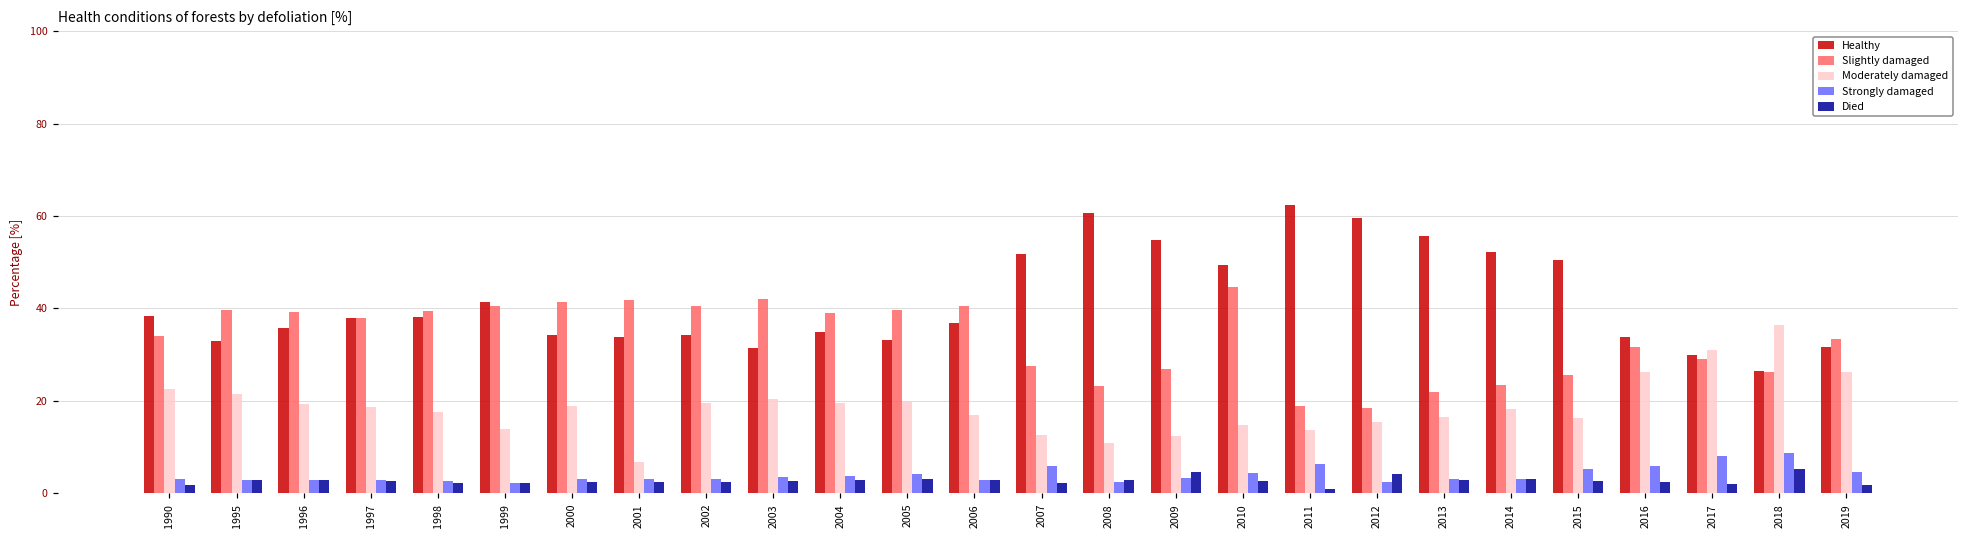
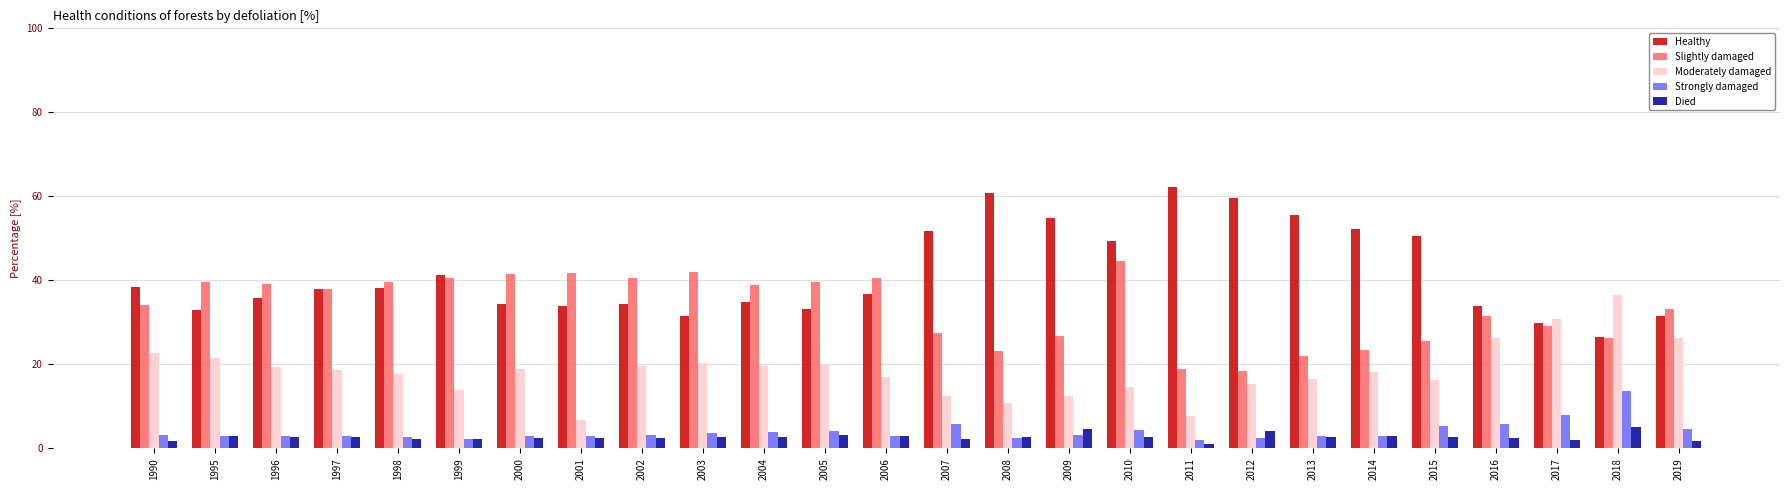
  {
    "Healthy": {
      "1990": 38,
      "1995": 33,
      "1996": 36,
      "1997": 38,
      "1998": 38,
      "1999": 41,
      "2000": 34,
      "2001": 34,
      "2002": 34,
      "2003": 32,
      "2004": 35,
      "2005": 33,
      "2006": 37,
      "2007": 52,
      "2008": 61,
      "2009": 55,
      "2010": 49,
      "2011": 62,
      "2012": 60,
      "2013": 56,
      "2014": 52,
      "2015": 51,
      "2016": 34,
      "2017": 30,
      "2018": 27,
      "2019": 32
    },
    "Slightly damaged": {
      "1990": 34,
      "1995": 40,
      "1996": 39,
      "1997": 38,
      "1998": 40,
      "1999": 41,
      "2000": 41,
      "2001": 42,
      "2002": 41,
      "2003": 42,
      "2004": 39,
      "2005": 40,
      "2006": 41,
      "2007": 28,
      "2008": 23,
      "2009": 27,
      "2010": 45,
      "2011": 19,
      "2012": 18,
      "2013": 22,
      "2014": 24,
      "2015": 26,
      "2016": 32,
      "2017": 29,
      "2018": 26,
      "2019": 33
    },
    "Moderately damaged": {
      "1990": 23,
      "1995": 22,
      "1996": 19,
      "1997": 19,
      "1998": 18,
      "1999": 14,
      "2000": 19,
      "2001": 7,
      "2002": 20,
      "2003": 20,
      "2004": 20,
      "2005": 20,
      "2006": 17,
      "2007": 13,
      "2008": 11,
      "2009": 12,
      "2010": 15,
-     "2011": 14,
+     "2011": 8,
      "2012": 15,
      "2013": 17,
      "2014": 18,
      "2015": 16,
      "2016": 26,
      "2017": 31,
      "2018": 37,
      "2019": 26
    },
    "Strongly damaged": {
      "1990": 3,
      "1995": 3,
      "1996": 3,
      "1997": 3,
      "1998": 3,
      "1999": 2,
      "2000": 3,
      "2001": 3,
      "2002": 3,
      "2003": 4,
      "2004": 4,
      "2005": 4,
      "2006": 3,
      "2007": 6,
      "2008": 3,
      "2009": 3,
      "2010": 4,
-     "2011": 6,
+     "2011": 2,
      "2012": 3,
      "2013": 3,
      "2014": 3,
      "2015": 5,
      "2016": 6,
      "2017": 8,
-     "2018": 9,
+     "2018": 14,
      "2019": 5
    },
    "Died": {
      "1990": 2,
      "1995": 3,
      "1996": 3,
      "1997": 3,
      "1998": 2,
      "1999": 2,
      "2000": 2,
      "2001": 2,
      "2002": 3,
      "2003": 3,
      "2004": 3,
      "2005": 3,
      "2006": 3,
      "2007": 2,
      "2008": 3,
      "2009": 5,
      "2010": 3,
      "2011": 1,
      "2012": 4,
      "2013": 3,
      "2014": 3,
      "2015": 3,
      "2016": 3,
      "2017": 2,
      "2018": 5,
      "2019": 2
    }
  }
